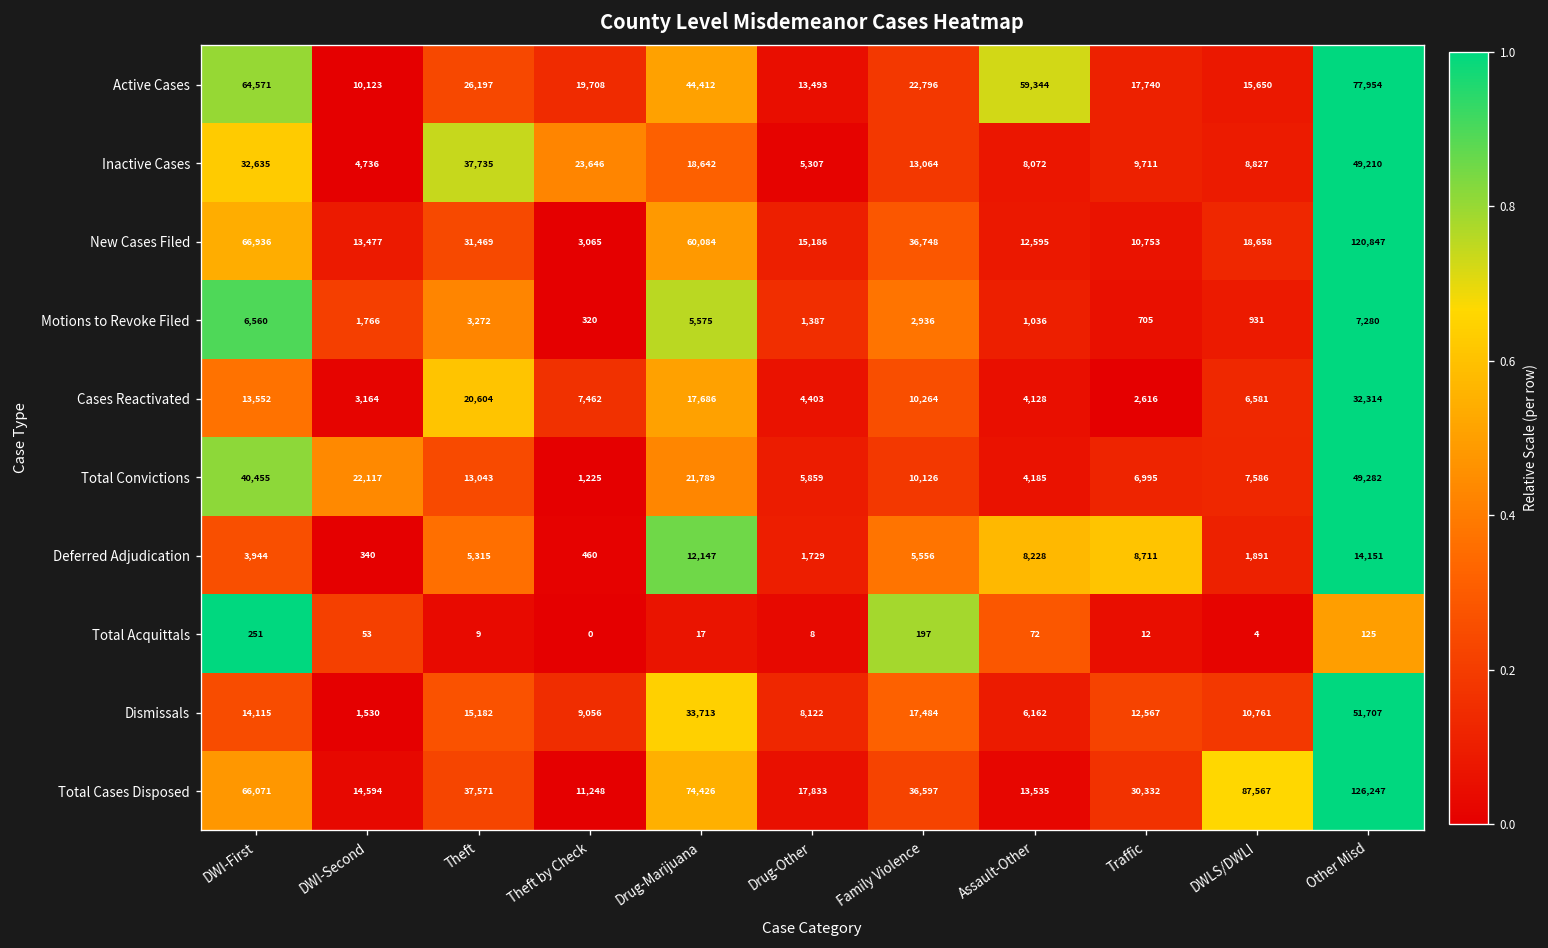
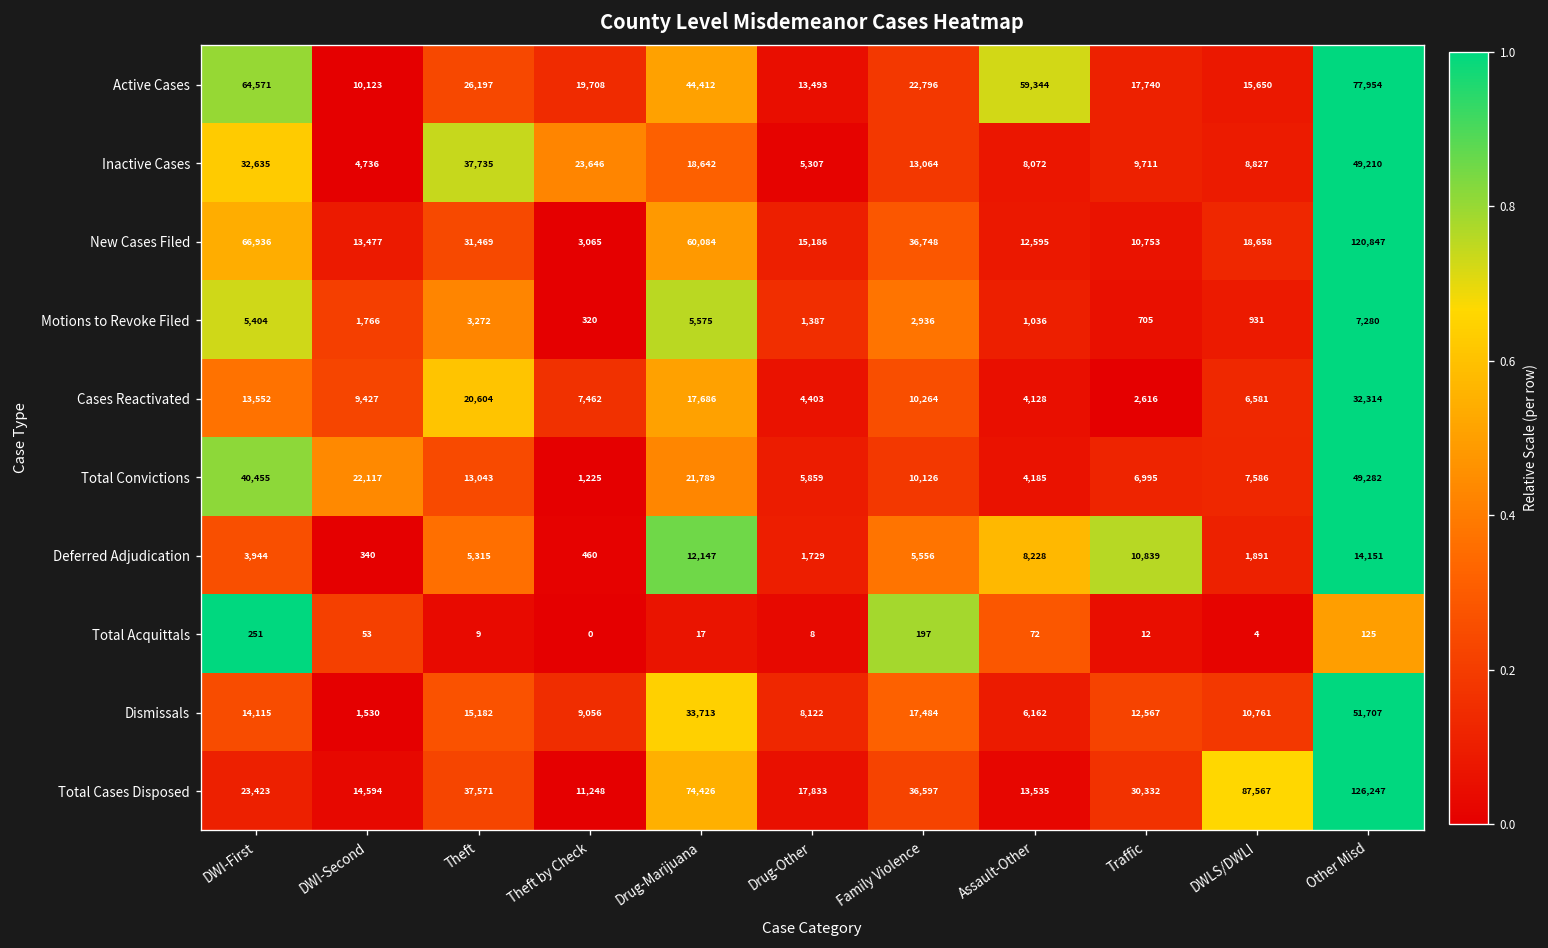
  {
    "Active Cases": {
      "DWI-First": "64,571",
      "DWI-Second": "10,123",
      "Theft": "26,197",
      "Theft by Check": "19,708",
      "Drug-Marijuana": "44,412",
      "Drug-Other": "13,493",
      "Family Violence": "22,796",
      "Assault-Other": "59,344",
      "Traffic": "17,740",
      "DWLS/DWLI": "15,650",
      "Other Misd": "77,954"
    },
    "Inactive Cases": {
      "DWI-First": "32,635",
      "DWI-Second": "4,736",
      "Theft": "37,735",
      "Theft by Check": "23,646",
      "Drug-Marijuana": "18,642",
      "Drug-Other": "5,307",
      "Family Violence": "13,064",
      "Assault-Other": "8,072",
      "Traffic": "9,711",
      "DWLS/DWLI": "8,827",
      "Other Misd": "49,210"
    },
    "New Cases Filed": {
      "DWI-First": "66,936",
      "DWI-Second": "13,477",
      "Theft": "31,469",
      "Theft by Check": "3,065",
      "Drug-Marijuana": "60,084",
      "Drug-Other": "15,186",
      "Family Violence": "36,748",
      "Assault-Other": "12,595",
      "Traffic": "10,753",
      "DWLS/DWLI": "18,658",
      "Other Misd": "120,847"
    },
    "Motions to Revoke Filed": {
-     "DWI-First": "6,560",
+     "DWI-First": "5,404",
      "DWI-Second": "1,766",
      "Theft": "3,272",
      "Theft by Check": "320",
      "Drug-Marijuana": "5,575",
      "Drug-Other": "1,387",
      "Family Violence": "2,936",
      "Assault-Other": "1,036",
      "Traffic": "705",
      "DWLS/DWLI": "931",
      "Other Misd": "7,280"
    },
    "Cases Reactivated": {
      "DWI-First": "13,552",
-     "DWI-Second": "3,164",
+     "DWI-Second": "9,427",
      "Theft": "20,604",
      "Theft by Check": "7,462",
      "Drug-Marijuana": "17,686",
      "Drug-Other": "4,403",
      "Family Violence": "10,264",
      "Assault-Other": "4,128",
      "Traffic": "2,616",
      "DWLS/DWLI": "6,581",
      "Other Misd": "32,314"
    },
    "Total Convictions": {
      "DWI-First": "40,455",
      "DWI-Second": "22,117",
      "Theft": "13,043",
      "Theft by Check": "1,225",
      "Drug-Marijuana": "21,789",
      "Drug-Other": "5,859",
      "Family Violence": "10,126",
      "Assault-Other": "4,185",
      "Traffic": "6,995",
      "DWLS/DWLI": "7,586",
      "Other Misd": "49,282"
    },
    "Deferred Adjudication": {
      "DWI-First": "3,944",
      "DWI-Second": "340",
      "Theft": "5,315",
      "Theft by Check": "460",
      "Drug-Marijuana": "12,147",
      "Drug-Other": "1,729",
      "Family Violence": "5,556",
      "Assault-Other": "8,228",
-     "Traffic": "8,711",
+     "Traffic": "10,839",
      "DWLS/DWLI": "1,891",
      "Other Misd": "14,151"
    },
    "Total Acquittals": {
      "DWI-First": "251",
      "DWI-Second": "53",
      "Theft": "9",
      "Theft by Check": "0",
      "Drug-Marijuana": "17",
      "Drug-Other": "8",
      "Family Violence": "197",
      "Assault-Other": "72",
      "Traffic": "12",
      "DWLS/DWLI": "4",
      "Other Misd": "125"
    },
    "Dismissals": {
      "DWI-First": "14,115",
      "DWI-Second": "1,530",
      "Theft": "15,182",
      "Theft by Check": "9,056",
      "Drug-Marijuana": "33,713",
      "Drug-Other": "8,122",
      "Family Violence": "17,484",
      "Assault-Other": "6,162",
      "Traffic": "12,567",
      "DWLS/DWLI": "10,761",
      "Other Misd": "51,707"
    },
    "Total Cases Disposed": {
-     "DWI-First": "66,071",
+     "DWI-First": "23,423",
      "DWI-Second": "14,594",
      "Theft": "37,571",
      "Theft by Check": "11,248",
      "Drug-Marijuana": "74,426",
      "Drug-Other": "17,833",
      "Family Violence": "36,597",
      "Assault-Other": "13,535",
      "Traffic": "30,332",
      "DWLS/DWLI": "87,567",
      "Other Misd": "126,247"
    }
  }
